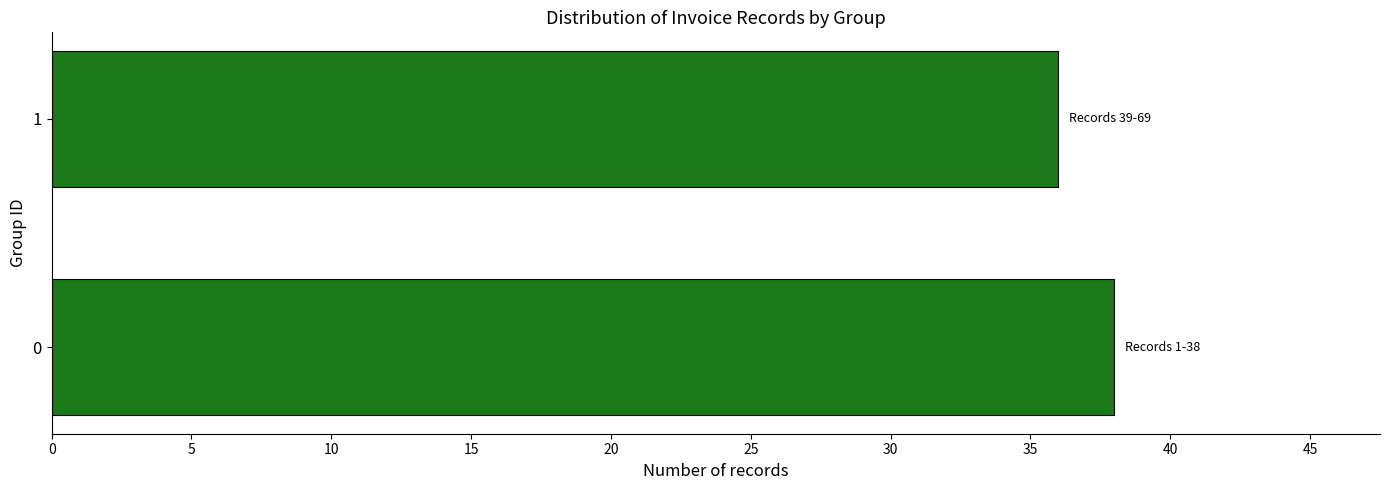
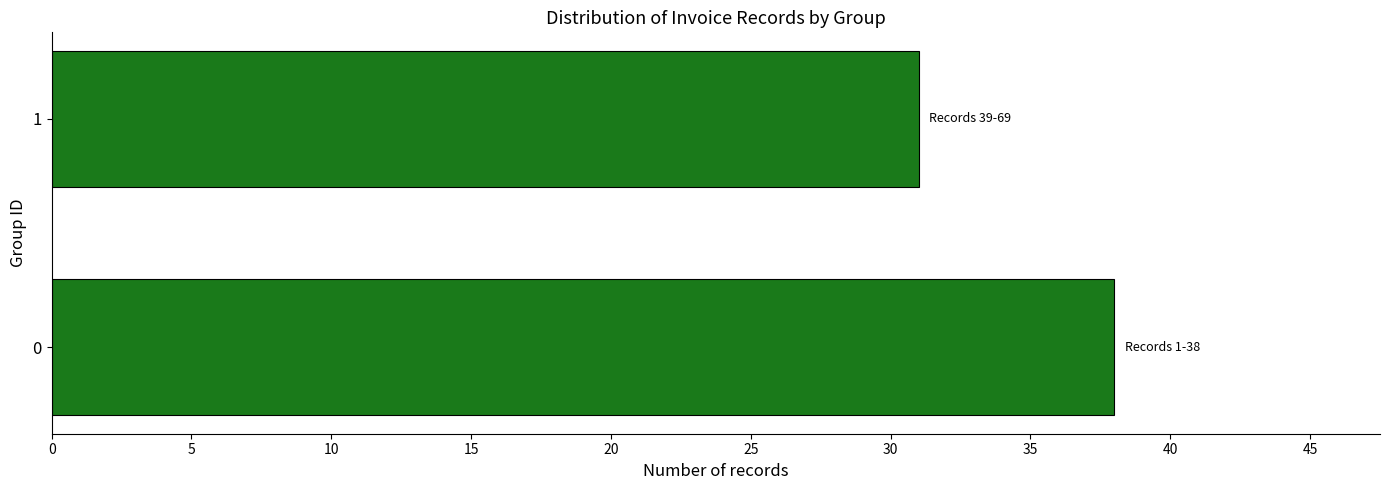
  {
-   "1": 36
+   "1": 31
  }
